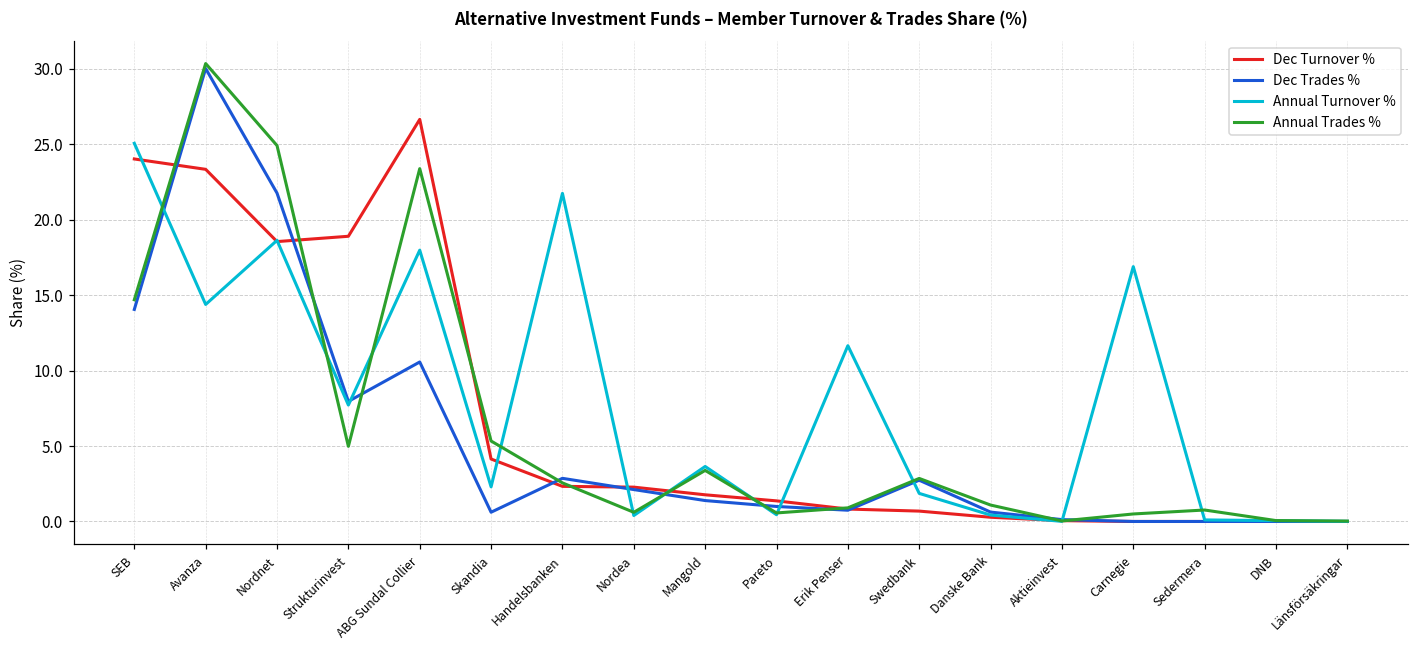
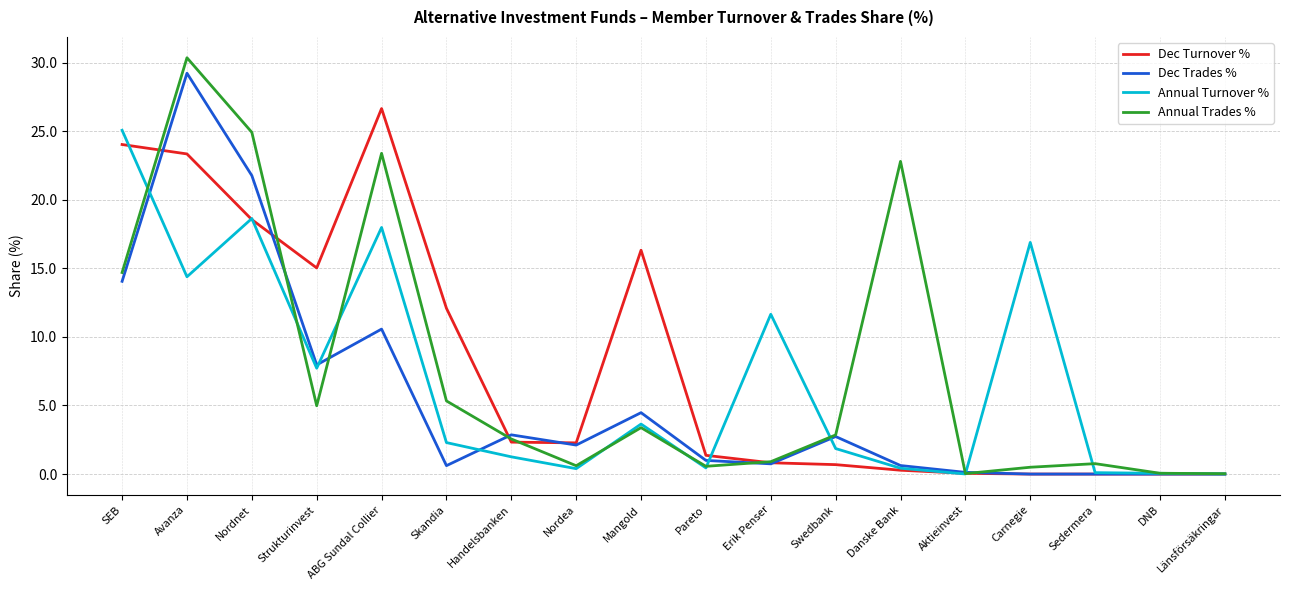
  {
    "Dec Turnover %": {
      "SEB": 24.0,
      "Avanza": 23.3,
-     "Strukturinvest": 18.9,
+     "Strukturinvest": 15.0,
      "ABG Sundal Collier": 26.7,
-     "Skandia": 4.1,
+     "Skandia": 12.1,
      "Handelsbanken": 2.3,
-     "Mangold": 1.8,
+     "Mangold": 16.3,
      "Pareto": 1.4,
      "Swedbank": 0.7
    },
    "Dec Trades %": {
      "SEB": 14.1,
-     "Avanza": 30.0,
+     "Avanza": 29.2,
      "Nordnet": 21.8,
      "Strukturinvest": 8.0,
      "ABG Sundal Collier": 10.6,
      "Skandia": 0.6,
      "Handelsbanken": 2.9,
-     "Mangold": 1.4,
+     "Mangold": 4.5,
      "Pareto": 1.0,
      "Danske Bank": 0.6
    },
    "Annual Turnover %": {
      "SEB": 25.1,
      "Avanza": 14.4,
      "Strukturinvest": 7.7,
      "ABG Sundal Collier": 18.0,
      "Skandia": 2.3,
-     "Handelsbanken": 21.7,
+     "Handelsbanken": 1.3,
      "Nordea": 0.4,
      "Mangold": 3.6,
      "Erik Penser": 11.7,
      "Swedbank": 1.9,
      "Carnegie": 16.9
    },
    "Annual Trades %": {
      "SEB": 14.7,
      "Avanza": 30.4,
      "Nordnet": 24.9,
      "Strukturinvest": 5.0,
      "ABG Sundal Collier": 23.4,
      "Skandia": 5.3,
      "Handelsbanken": 2.6,
      "Nordea": 0.6,
      "Mangold": 3.4,
-     "Danske Bank": 1.1,
+     "Danske Bank": 22.8,
      "Carnegie": 0.5,
      "Sedermera": 0.8
    }
  }
